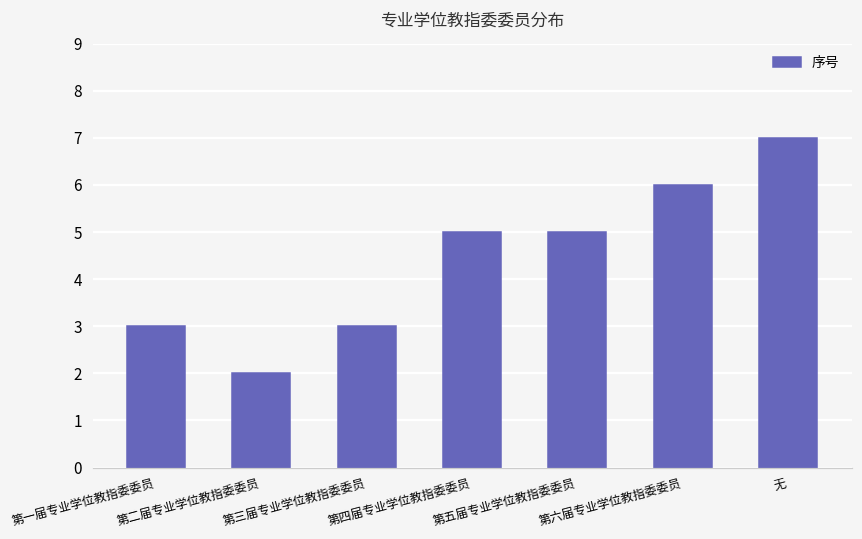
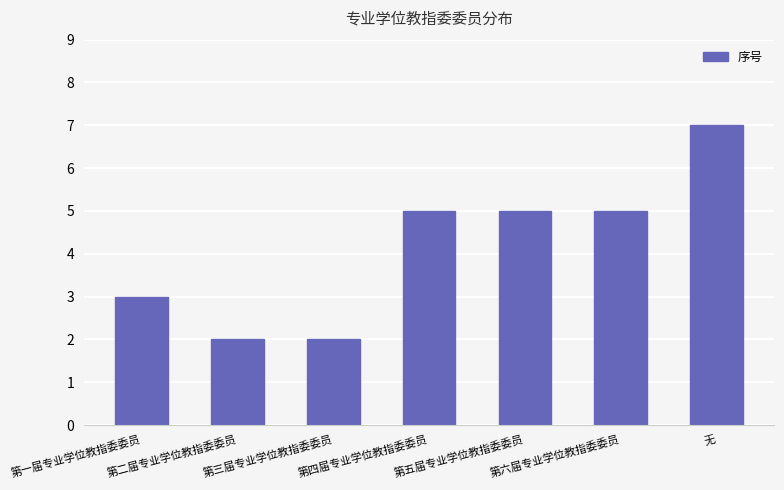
  {
    "第一届专业学位教指委委员": 3,
    "第二届专业学位教指委委员": 2,
-   "第三届专业学位教指委委员": 3,
+   "第三届专业学位教指委委员": 2,
    "第四届专业学位教指委委员": 5,
    "第五届专业学位教指委委员": 5,
-   "第六届专业学位教指委委员": 6,
+   "第六届专业学位教指委委员": 5,
    "无": 7
  }
